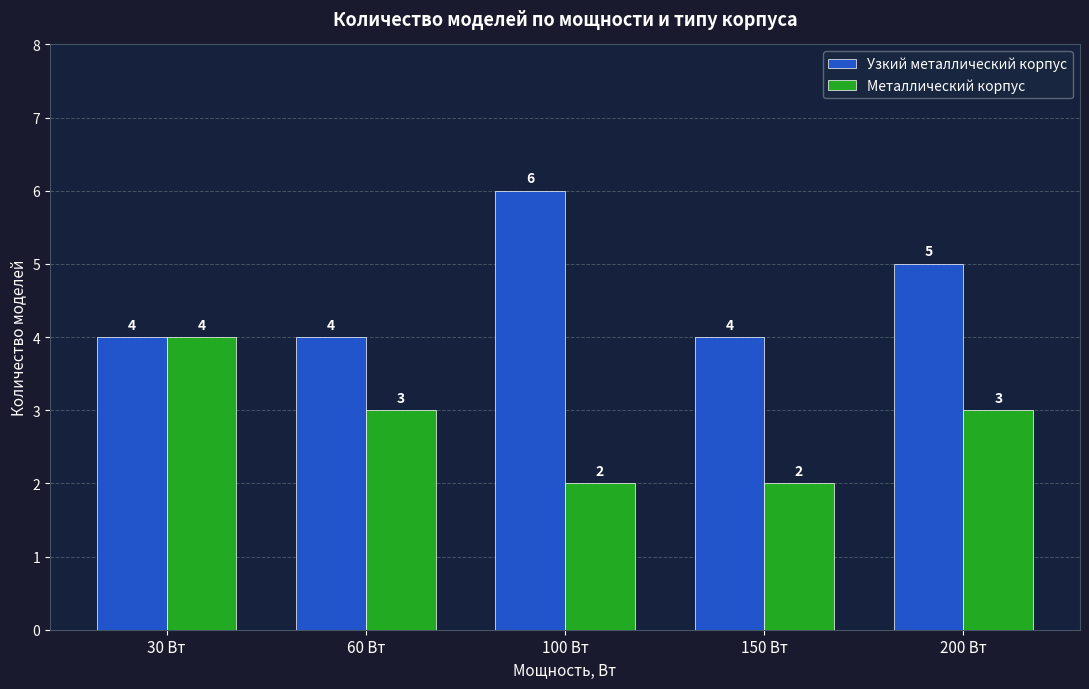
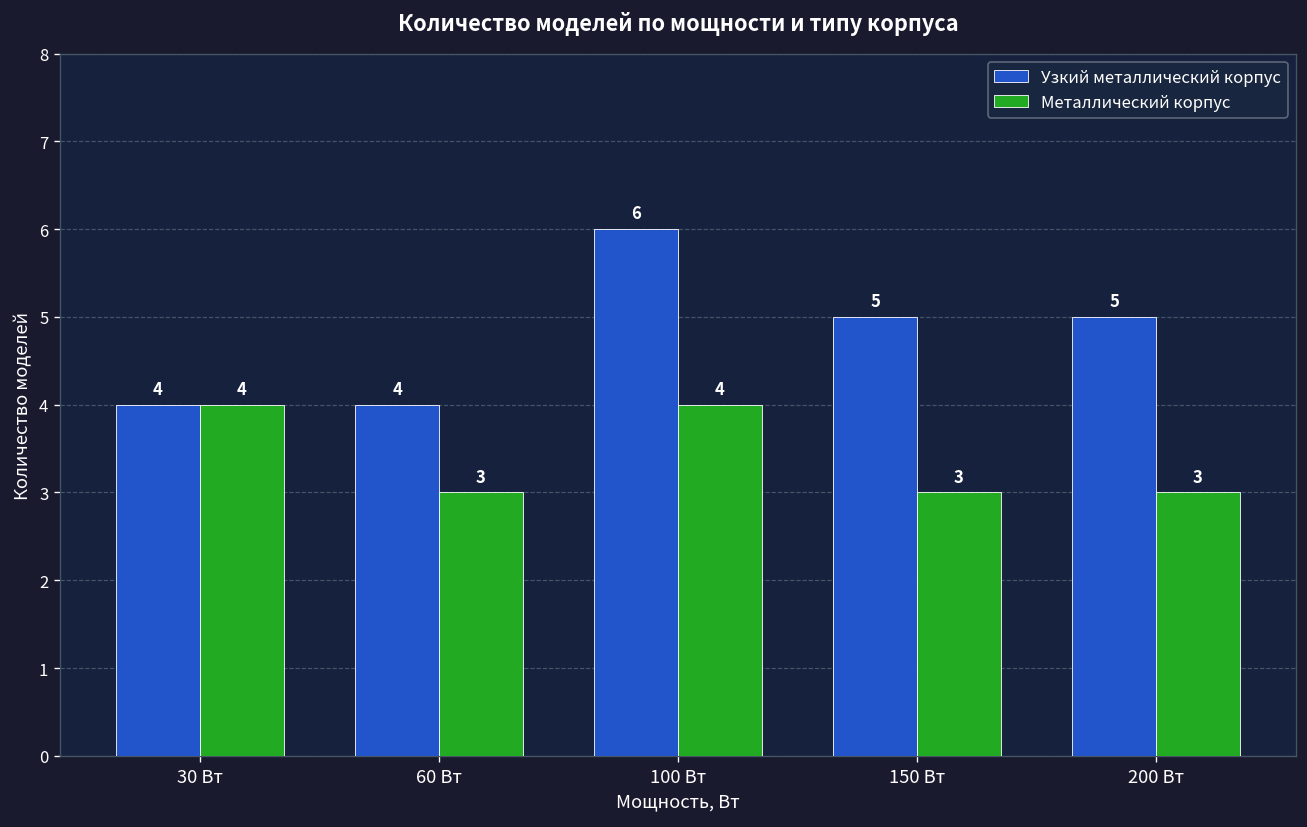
  {
    "Узкий металлический корпус": {
      "30 Вт": 4,
      "60 Вт": 4,
      "100 Вт": 6,
-     "150 Вт": 4,
+     "150 Вт": 5,
      "200 Вт": 5
    },
    "Металлический корпус": {
      "30 Вт": 4,
      "60 Вт": 3,
-     "100 Вт": 2,
-     "150 Вт": 2,
+     "100 Вт": 4,
+     "150 Вт": 3,
      "200 Вт": 3
    }
  }
